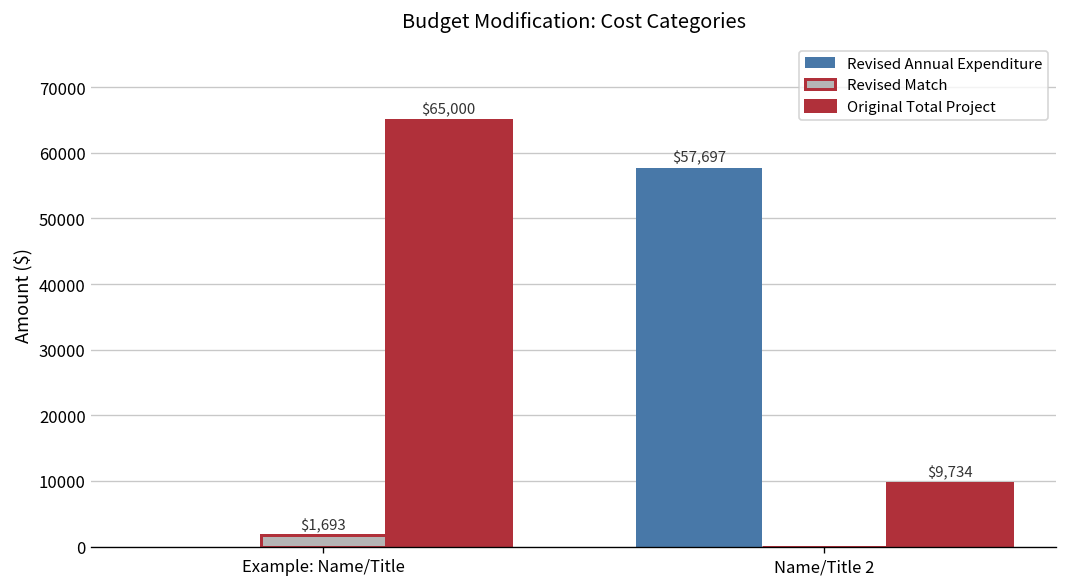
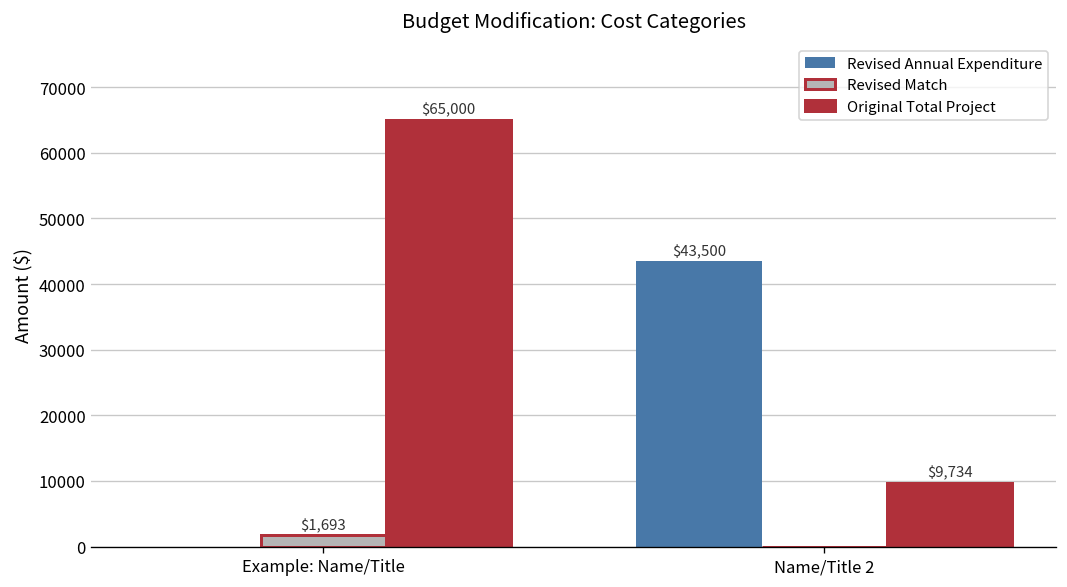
  {
    "Revised Annual Expenditure": {
-     "Name/Title 2": "$57,697"
+     "Name/Title 2": "$43,500"
    },
    "Revised Match": {
      "Example: Name/Title": "$1,693"
    },
    "Original Total Project": {
      "Example: Name/Title": "$65,000",
      "Name/Title 2": "$9,734"
    }
  }
